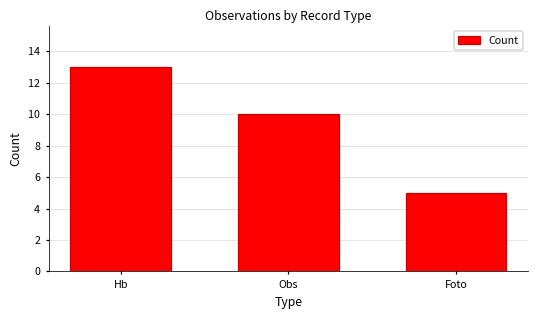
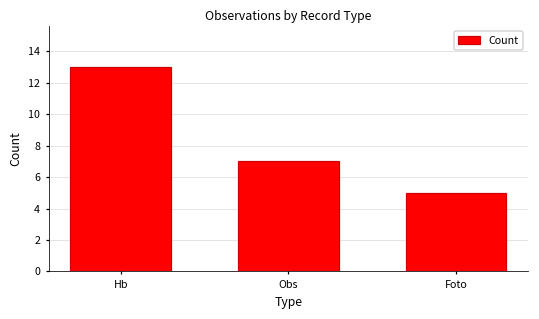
  {
    "Hb": 13,
-   "Obs": 10,
+   "Obs": 7,
    "Foto": 5
  }
